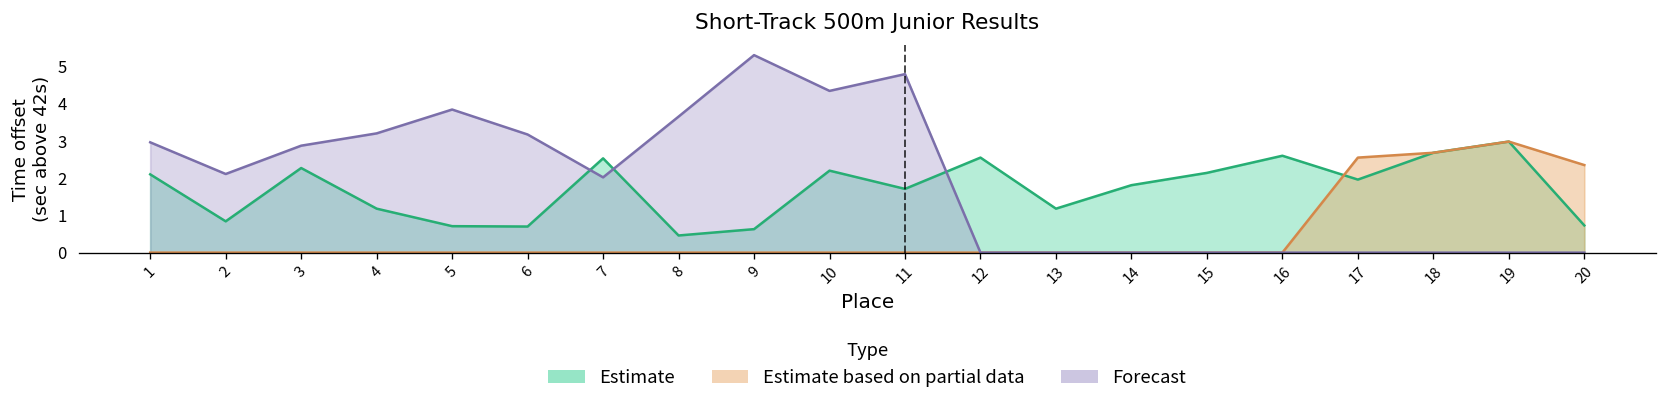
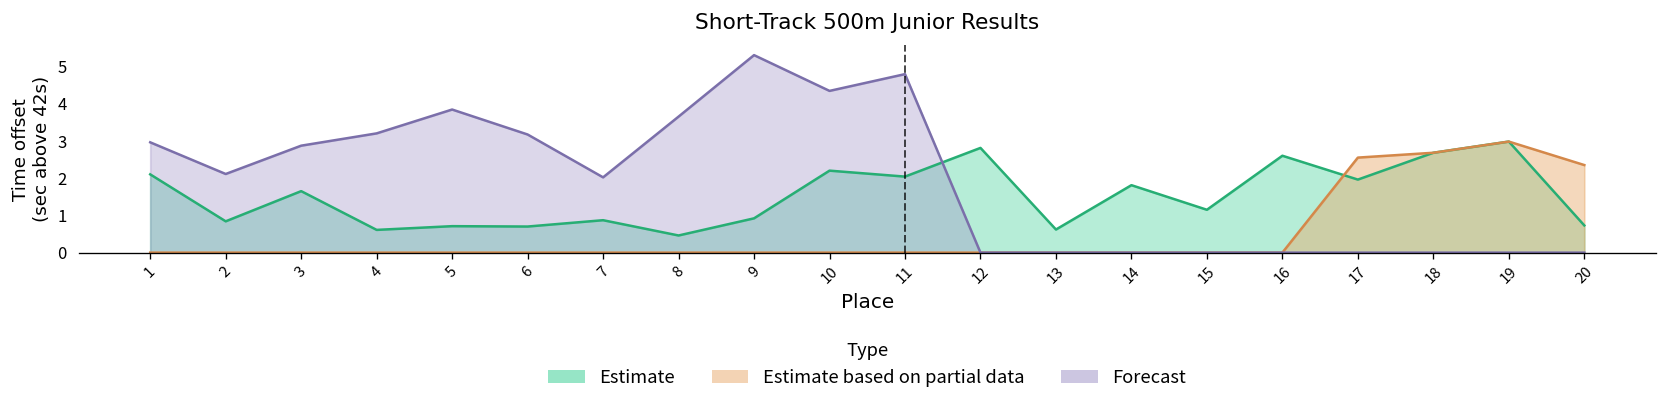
  {
    "Estimate": {
      "1": 2.1,
      "2": 0.8,
-     "3": 2.3,
-     "4": 1.2,
+     "3": 1.6,
+     "4": 0.6,
      "5": 0.7,
      "6": 0.7,
-     "7": 2.5,
+     "7": 0.9,
      "8": 0.5,
-     "9": 0.6,
+     "9": 0.9,
      "10": 2.2,
-     "11": 1.7,
-     "12": 2.5,
-     "13": 1.2,
+     "11": 2.0,
+     "12": 2.8,
+     "13": 0.6,
      "14": 1.8,
-     "15": 2.1,
+     "15": 1.1,
      "16": 2.6,
      "17": 2.0,
      "20": 0.7
    },
    "Estimate based on partial data": {
      "1": 0.0,
      "2": 0.0,
      "3": 0.0,
      "4": 0.0,
      "5": 0.0,
      "6": 0.0,
      "7": 0.0,
      "8": 0.0,
      "9": 0.0,
      "10": 0.0,
      "11": 0.0,
      "17": 2.5,
      "20": 2.4
    },
    "Forecast": {
      "1": 3.0,
      "2": 2.1,
      "3": 2.9,
      "4": 3.2,
      "5": 3.8,
      "6": 3.2,
      "7": 2.0,
      "8": 3.6,
      "9": 5.3,
      "10": 4.3,
      "11": 4.8,
      "17": 0.0,
      "18": 0.0,
      "19": 0.0,
      "20": 0.0
    }
  }
